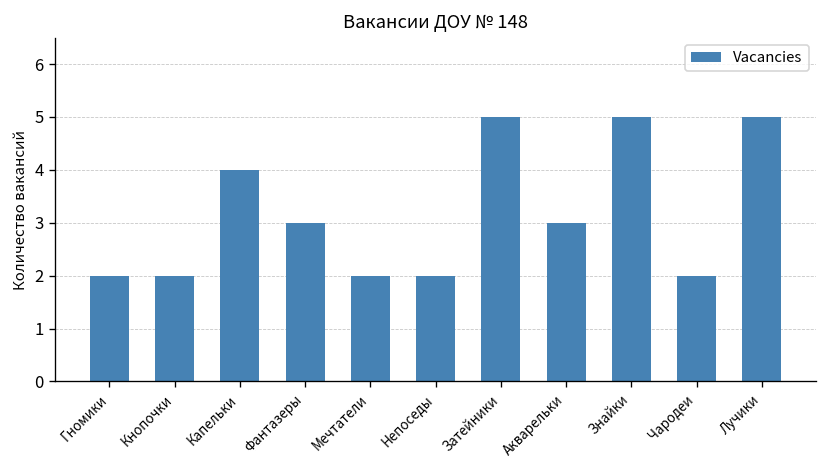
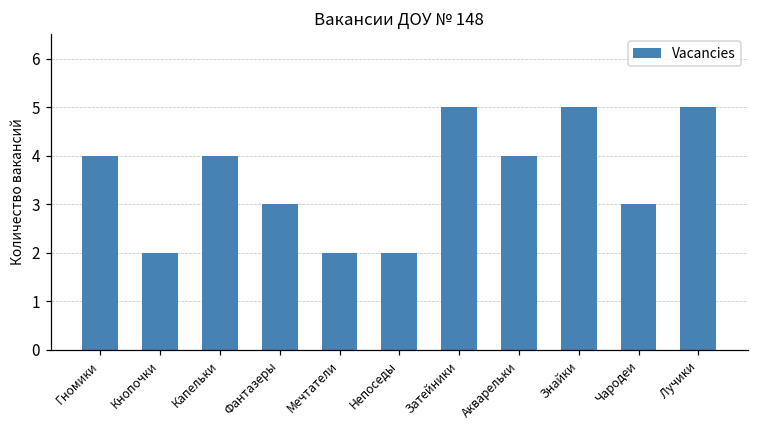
  {
-   "Гномики": 2,
+   "Гномики": 4,
    "Кнопочки": 2,
    "Капельки": 4,
    "Фантазеры": 3,
    "Мечтатели": 2,
    "Непоседы": 2,
    "Затейники": 5,
-   "Акварельки": 3,
+   "Акварельки": 4,
    "Знайки": 5,
-   "Чародеи": 2,
+   "Чародеи": 3,
    "Лучики": 5
  }
